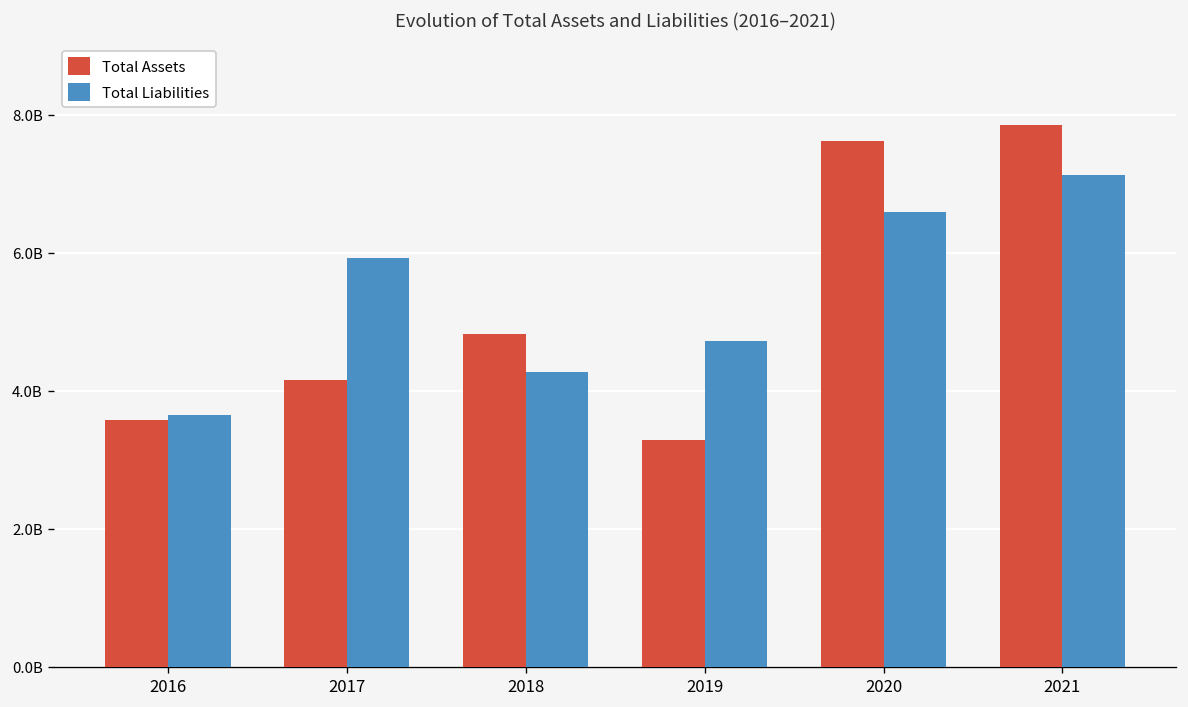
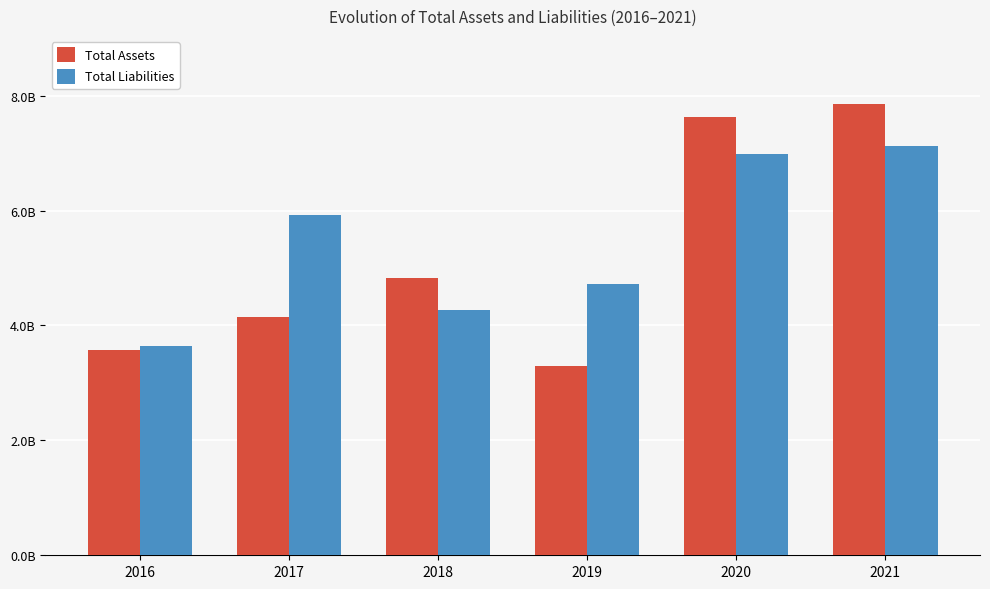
  {
    "Total Assets": {
      "2016": 3600000000,
      "2017": 4200000000,
      "2018": 4800000000,
      "2019": 3300000000,
      "2020": 7600000000,
      "2021": 7900000000
    },
    "Total Liabilities": {
      "2016": 3700000000,
      "2017": 5900000000,
      "2018": 4300000000,
      "2019": 4700000000,
-     "2020": 6600000000,
+     "2020": 7000000000,
      "2021": 7100000000
    }
  }
